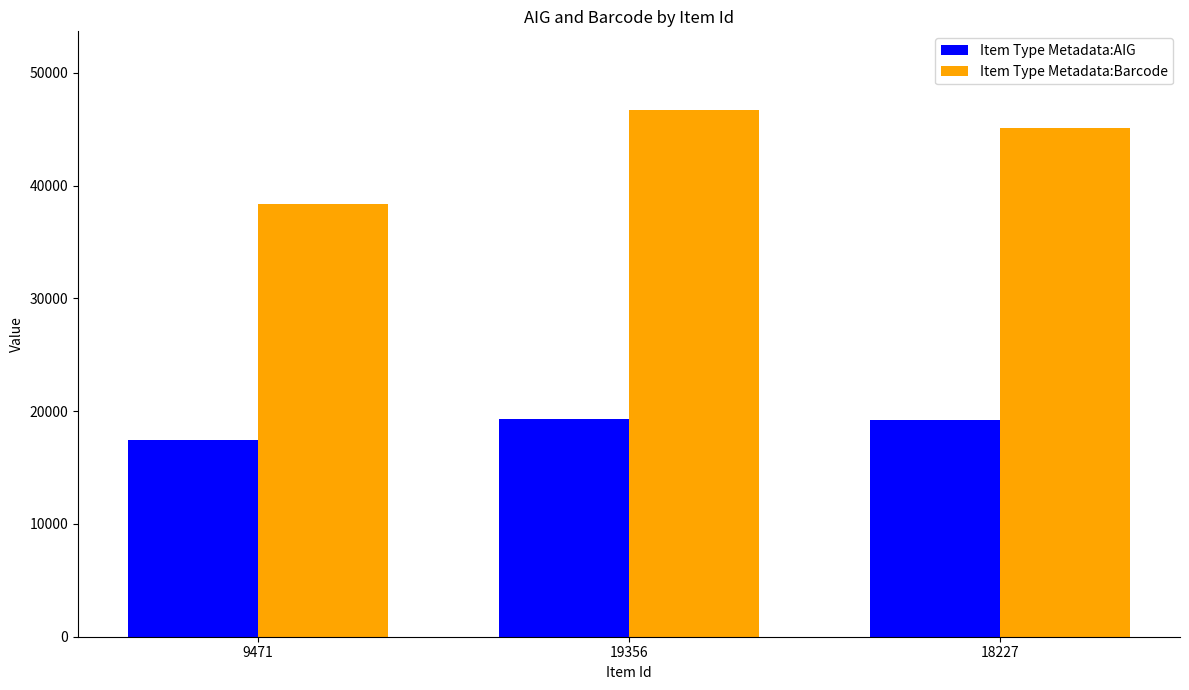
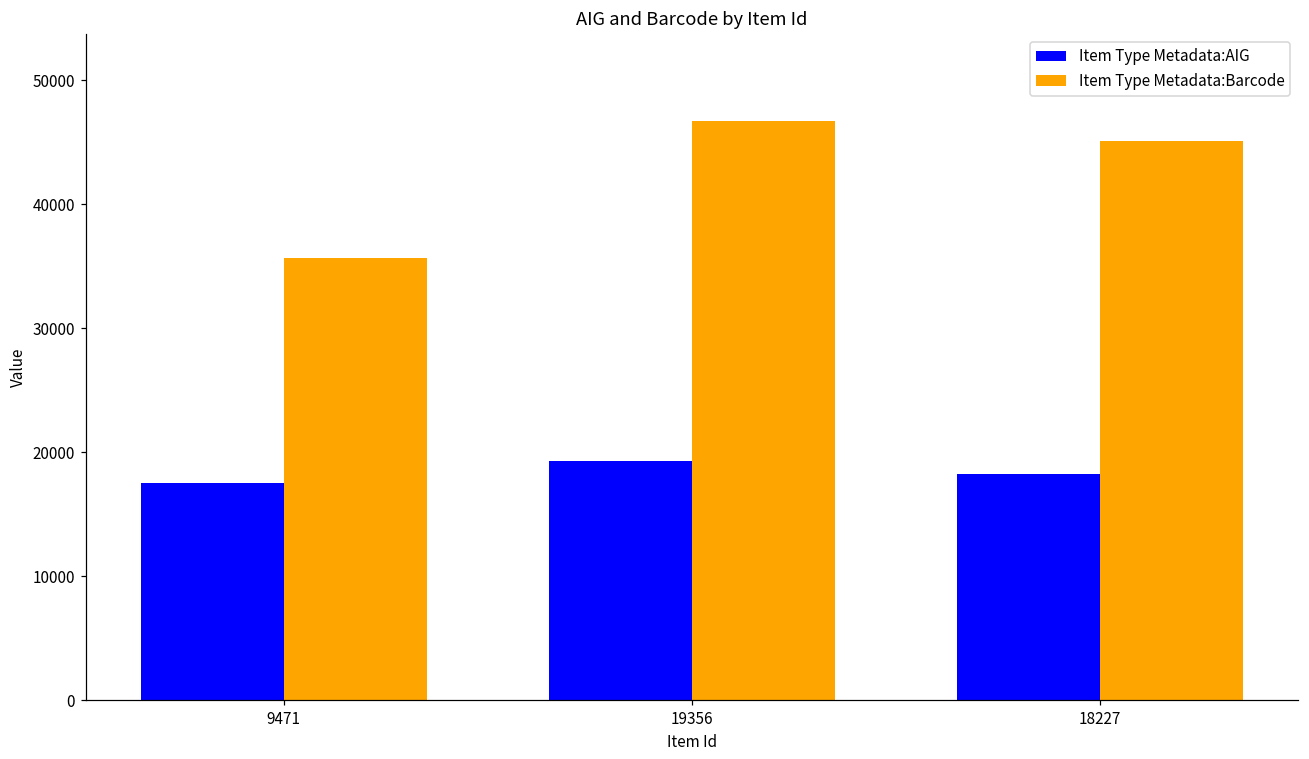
  {
    "Item Type Metadata:AIG": {
      "9471": 17500,
      "19356": 19300,
-     "18227": 19300
+     "18227": 18300
    },
    "Item Type Metadata:Barcode": {
-     "9471": 38400,
+     "9471": 35700,
      "19356": 46700,
      "18227": 45100
    }
  }
